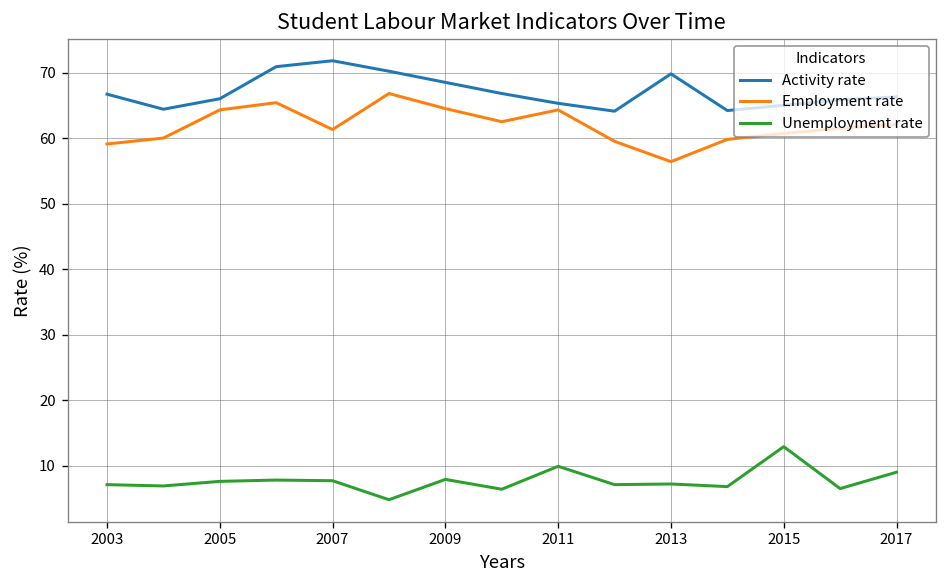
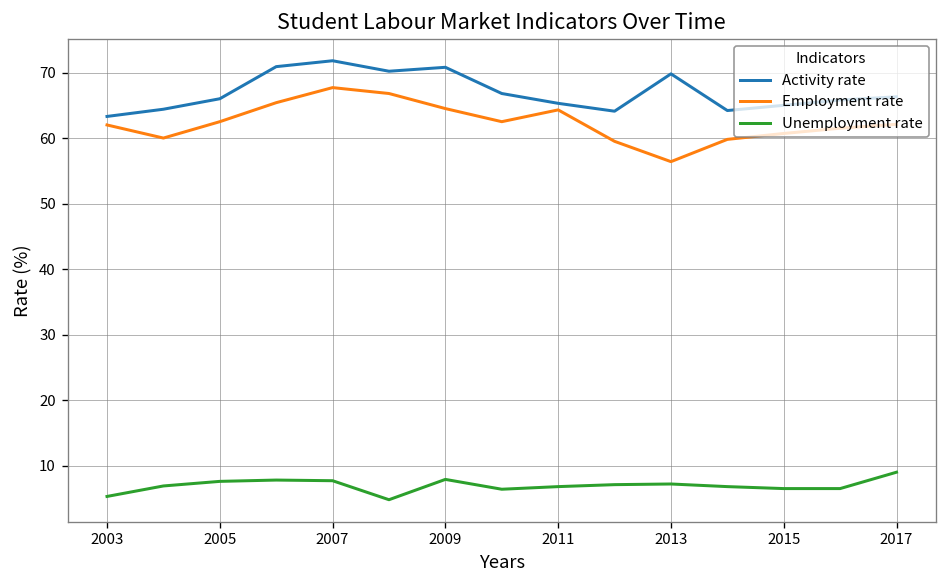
  {
    "Activity rate": {
-     "2003": 67,
+     "2003": 63,
      "2005": 66,
      "2007": 72,
-     "2009": 69,
+     "2009": 71,
      "2011": 65,
      "2013": 70
    },
    "Employment rate": {
-     "2003": 59,
-     "2005": 64,
-     "2007": 61,
+     "2003": 62,
+     "2005": 63,
+     "2007": 68,
      "2009": 65,
      "2011": 64,
      "2013": 56
    },
    "Unemployment rate": {
-     "2003": 7,
+     "2003": 5,
      "2005": 8,
      "2007": 8,
      "2009": 8,
-     "2011": 10,
+     "2011": 7,
      "2013": 7,
-     "2015": 13,
+     "2015": 7,
      "2017": 9
    }
  }
